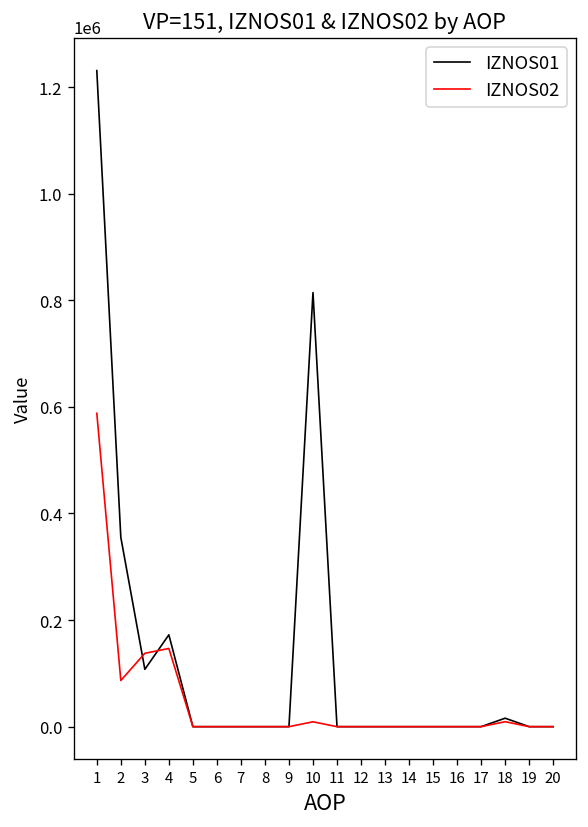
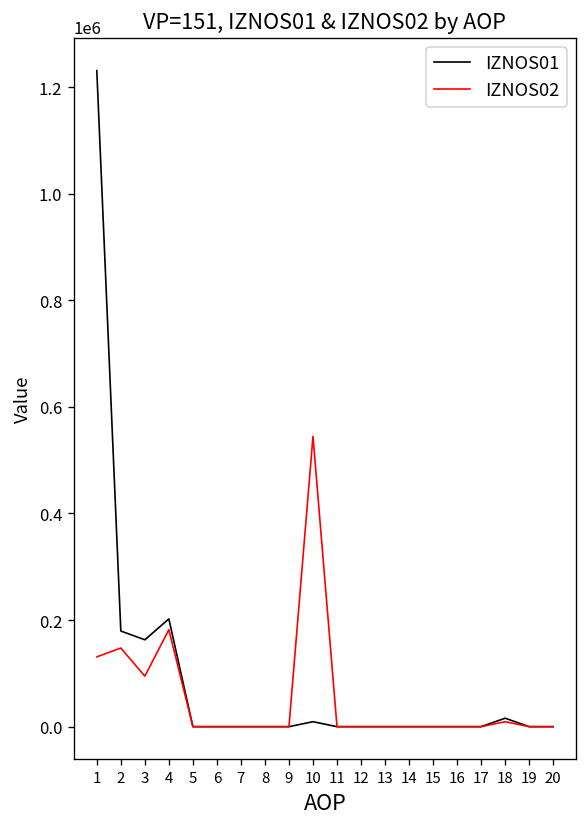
  {
    "IZNOS01": {
      "1": 1230000,
-     "2": 360000,
-     "3": 110000,
-     "4": 170000,
-     "10": 810000,
+     "2": 180000,
+     "3": 160000,
+     "4": 200000,
+     "10": 10000,
      "18": 20000
    },
    "IZNOS02": {
-     "1": 590000,
-     "2": 90000,
-     "3": 140000,
-     "4": 150000,
-     "10": 10000,
+     "1": 130000,
+     "2": 150000,
+     "3": 90000,
+     "4": 180000,
+     "10": 540000,
      "18": 10000
    }
  }
